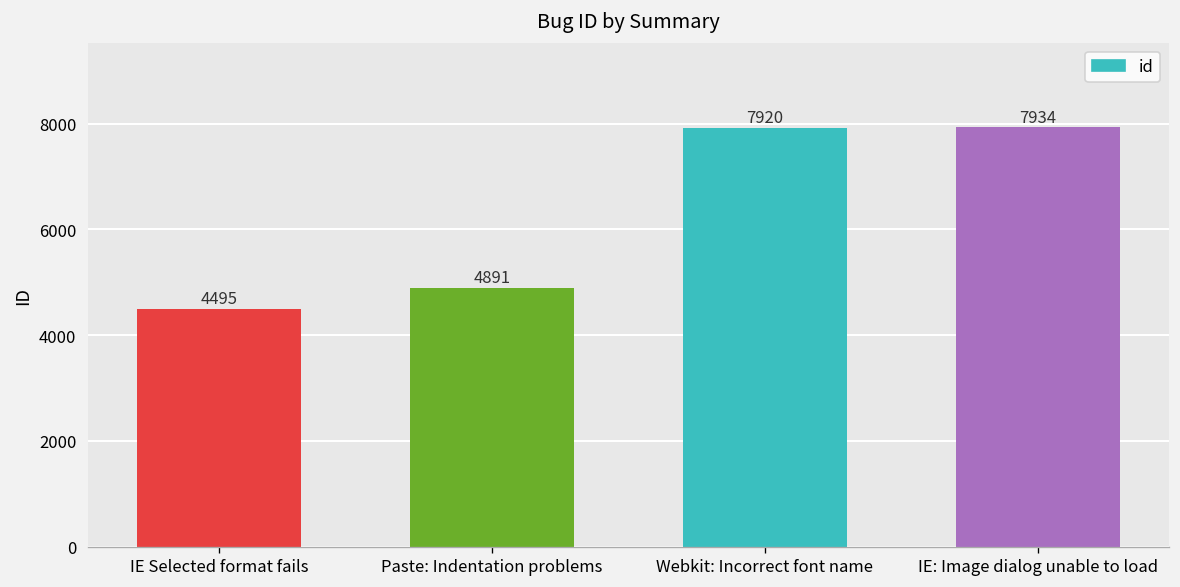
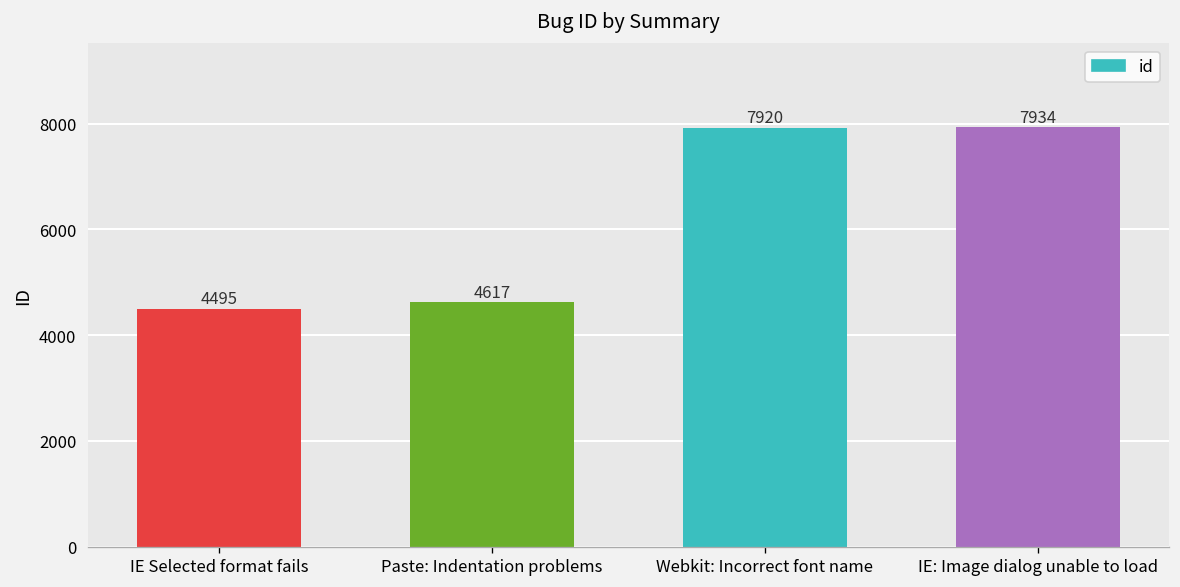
  {
    "IE Selected format fails": 4495,
-   "Paste: Indentation problems": 4891,
+   "Paste: Indentation problems": 4617,
    "Webkit: Incorrect font name": 7920,
    "IE: Image dialog unable to load": 7934
  }
